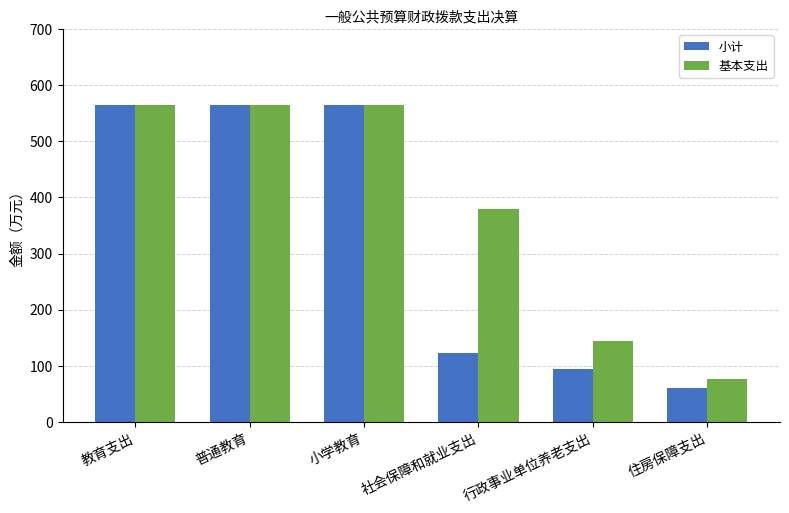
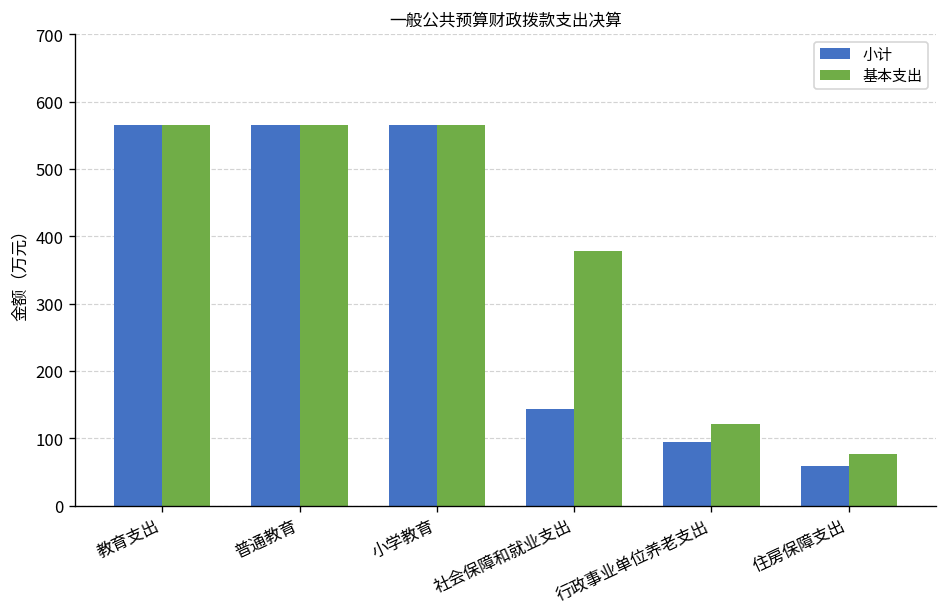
  {
    "小计": {
      "教育支出": 570,
      "普通教育": 570,
      "小学教育": 570,
-     "社会保障和就业支出": 120,
+     "社会保障和就业支出": 140,
      "行政事业单位养老支出": 90,
      "住房保障支出": 60
    },
    "基本支出": {
      "教育支出": 570,
      "普通教育": 570,
      "小学教育": 570,
      "社会保障和就业支出": 380,
-     "行政事业单位养老支出": 140,
+     "行政事业单位养老支出": 120,
      "住房保障支出": 80
    }
  }
